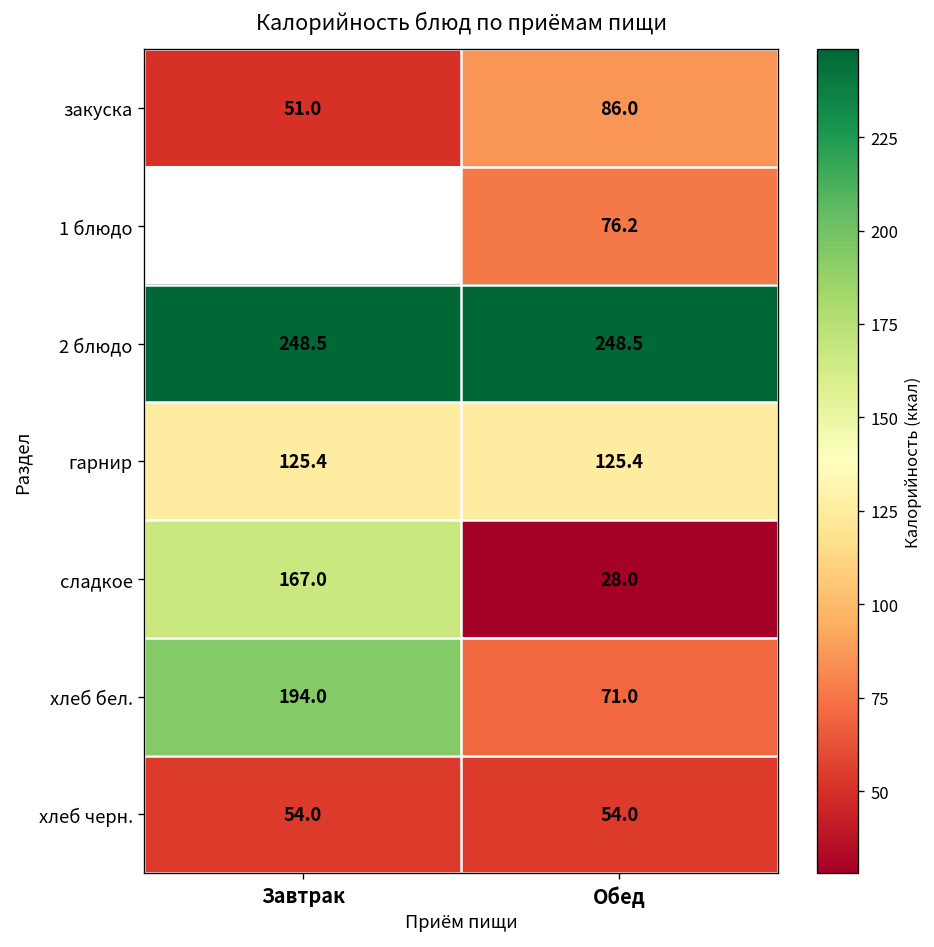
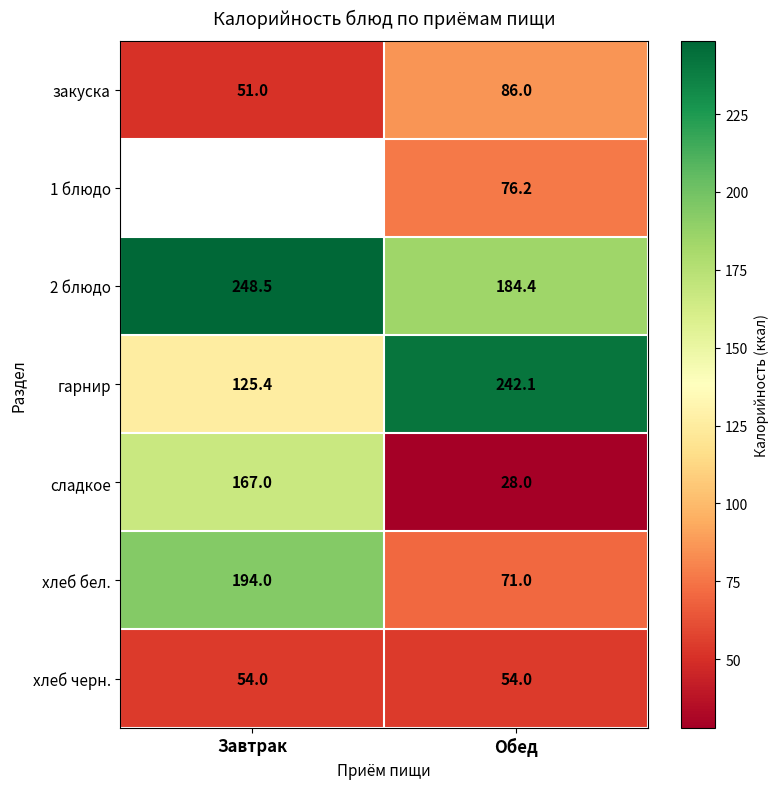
  {
    "закуска": {
      "Завтрак": 51.0,
      "Обед": 86.0
    },
    "1 блюдо": {
      "Обед": 76.2
    },
    "2 блюдо": {
      "Завтрак": 248.5,
-     "Обед": 248.5
+     "Обед": 184.4
    },
    "гарнир": {
      "Завтрак": 125.4,
-     "Обед": 125.4
+     "Обед": 242.1
    },
    "сладкое": {
      "Завтрак": 167.0,
      "Обед": 28.0
    },
    "хлеб бел.": {
      "Завтрак": 194.0,
      "Обед": 71.0
    },
    "хлеб черн.": {
      "Завтрак": 54.0,
      "Обед": 54.0
    }
  }
